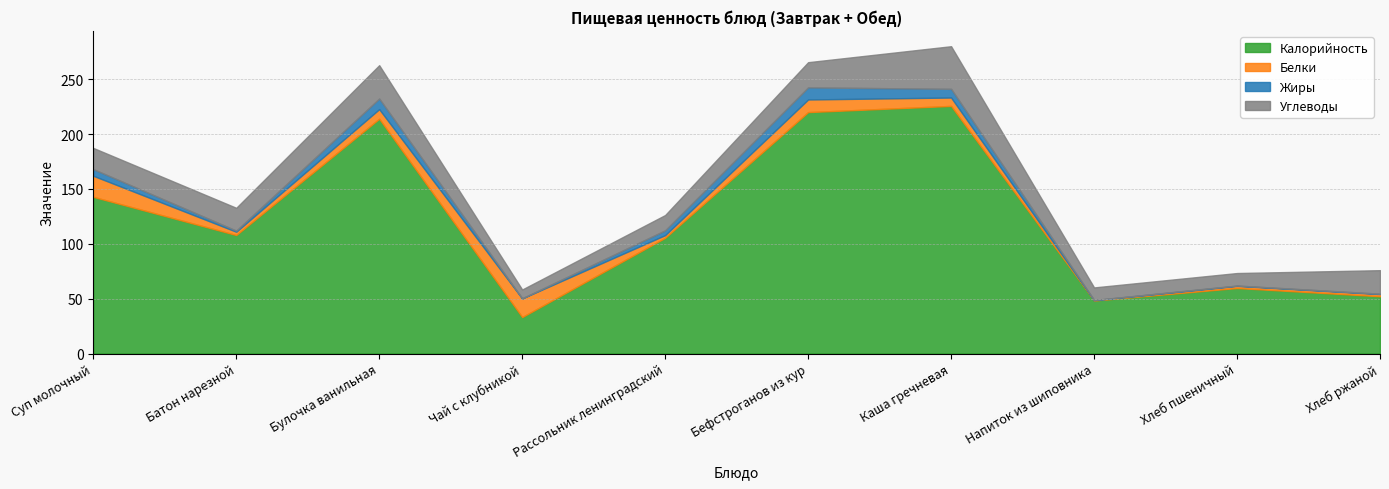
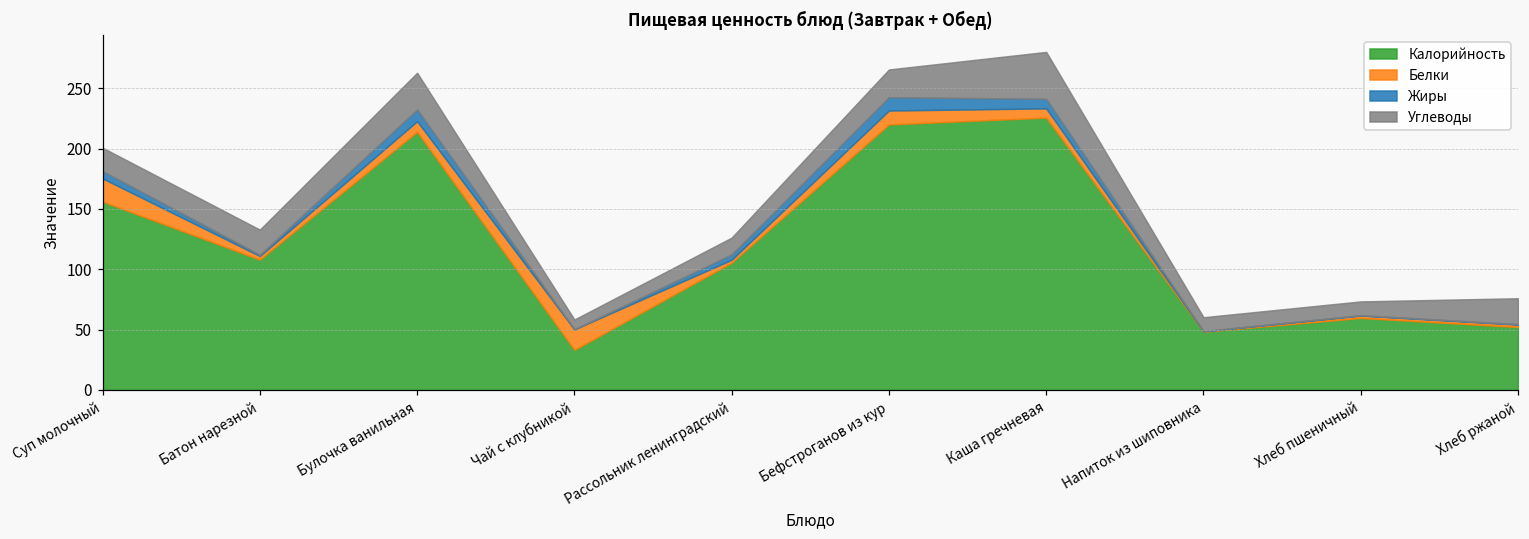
  {
    "Калорийность": {
-     "Суп молочный": 143,
+     "Суп молочный": 156,
      "Батон нарезной": 108,
      "Булочка ванильная": 214,
      "Чай с клубникой": 33,
      "Рассольник ленинградский": 105,
      "Бефстроганов из кур": 220,
      "Каша гречневая": 226
    },
    "Белки": {
      "Суп молочный": 19,
      "Булочка ванильная": 9,
      "Рассольник ленинградский": 2,
      "Бефстроганов из кур": 12,
      "Каша гречневая": 8
    },
    "Жиры": {
      "Суп молочный": 6,
      "Булочка ванильная": 10,
      "Рассольник ленинградский": 4,
      "Бефстроганов из кур": 11,
      "Каша гречневая": 8
    },
    "Углеводы": {
      "Суп молочный": 19,
      "Батон нарезной": 21,
      "Булочка ванильная": 30,
      "Чай с клубникой": 8,
      "Рассольник ленинградский": 14,
      "Бефстроганов из кур": 23,
      "Каша гречневая": 39,
      "Напиток из шиповника": 11,
      "Хлеб пшеничный": 11,
      "Хлеб ржаной": 21
    }
  }
